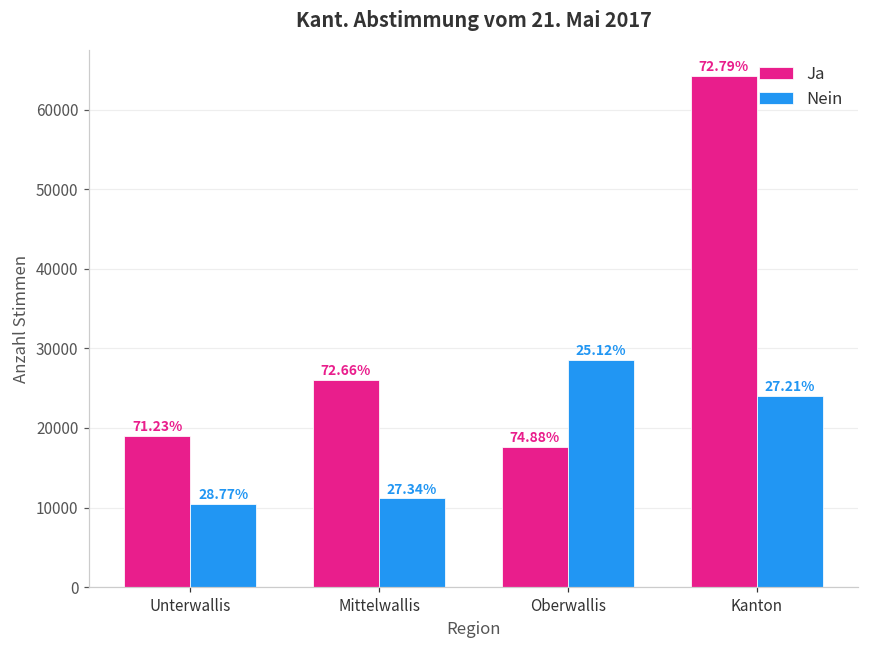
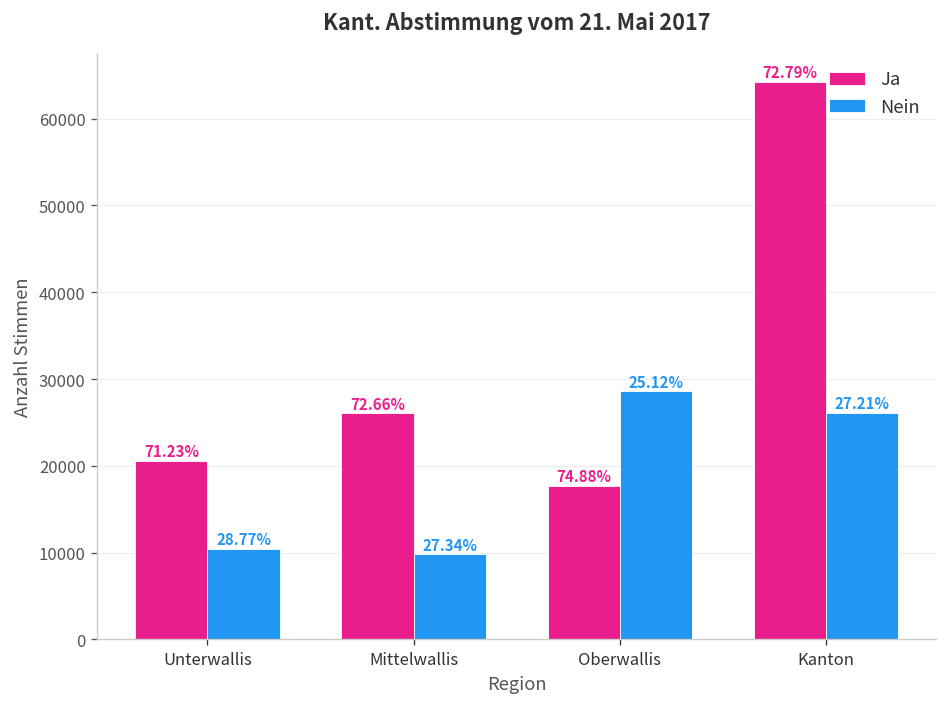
  {
    "Ja": {
-     "Unterwallis": 19000
+     "Unterwallis": 21000
    },
    "Nein": {
-     "Mittelwallis": 11000,
-     "Kanton": 24000
+     "Mittelwallis": 10000,
+     "Kanton": 26000
    }
  }
